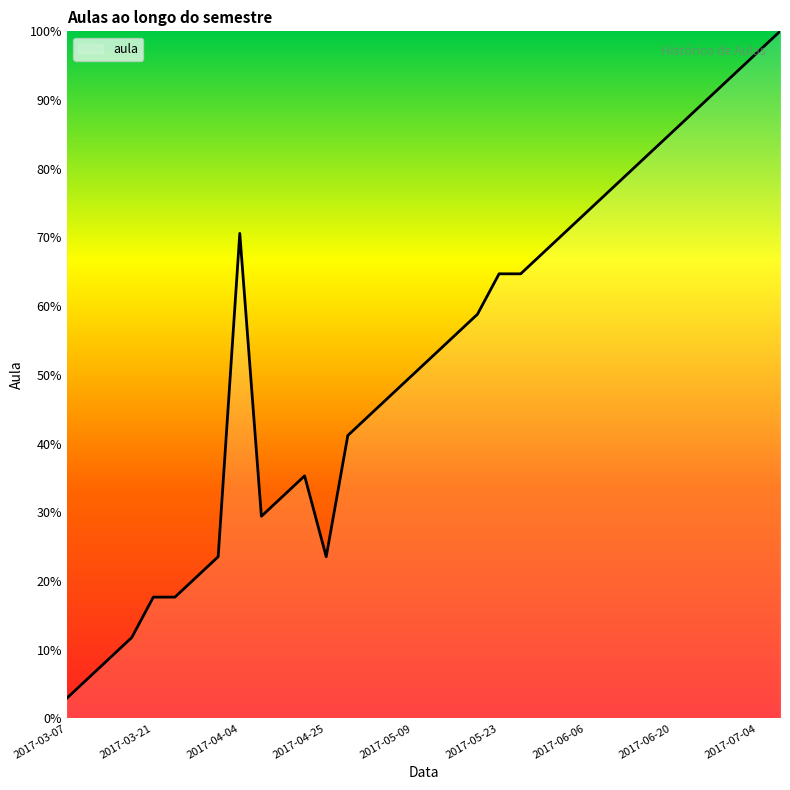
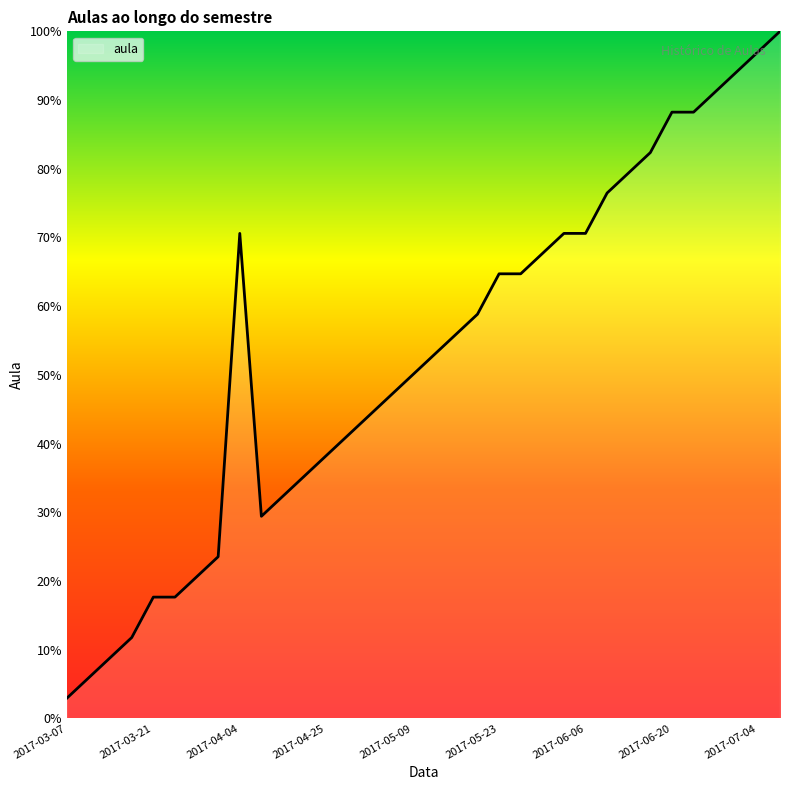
  {
    "2017-03-07": "3%",
    "2017-03-21": "18%",
    "2017-04-04": "71%",
-   "2017-04-25": "24%",
+   "2017-04-25": "38%",
    "2017-05-09": "50%",
    "2017-05-23": "65%",
-   "2017-06-06": "74%",
-   "2017-06-20": "85%",
+   "2017-06-06": "71%",
+   "2017-06-20": "88%",
    "2017-07-04": "97%"
  }
